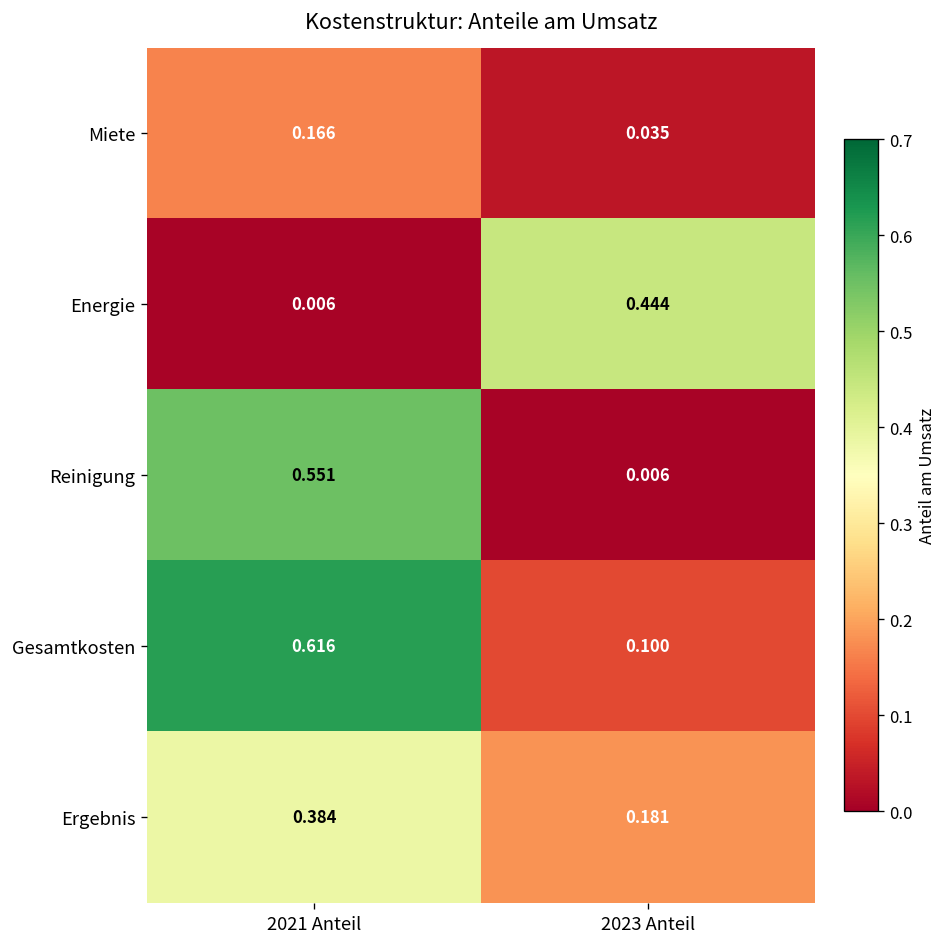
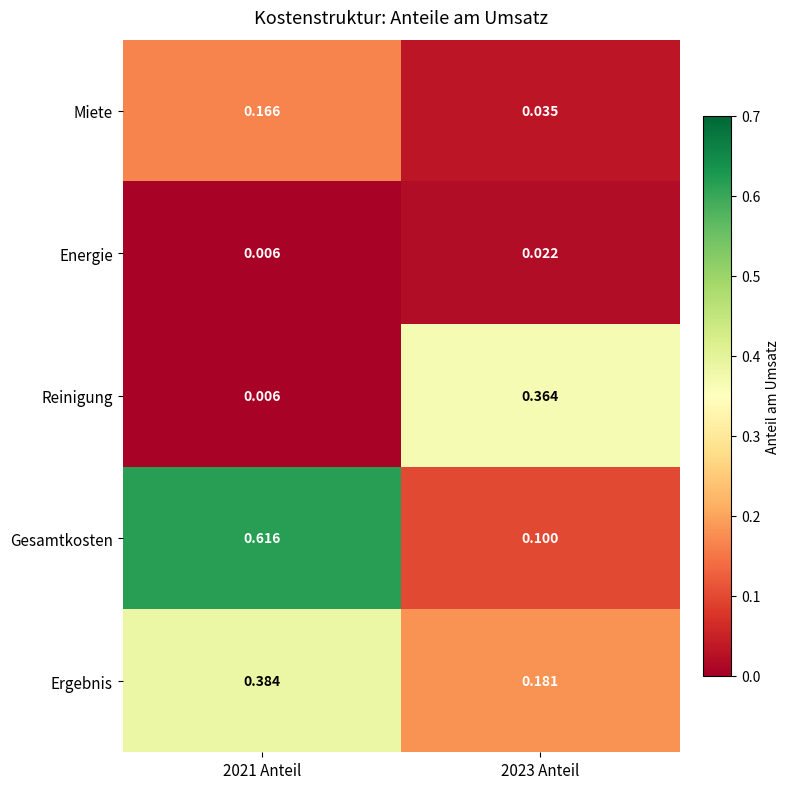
  {
    "Miete": {
      "2021 Anteil": 0.166,
      "2023 Anteil": 0.035
    },
    "Energie": {
      "2021 Anteil": 0.006,
-     "2023 Anteil": 0.444
+     "2023 Anteil": 0.022
    },
    "Reinigung": {
-     "2021 Anteil": 0.551,
-     "2023 Anteil": 0.006
+     "2021 Anteil": 0.006,
+     "2023 Anteil": 0.364
    },
    "Gesamtkosten": {
      "2021 Anteil": 0.616,
      "2023 Anteil": 0.100
    },
    "Ergebnis": {
      "2021 Anteil": 0.384,
      "2023 Anteil": 0.181
    }
  }
